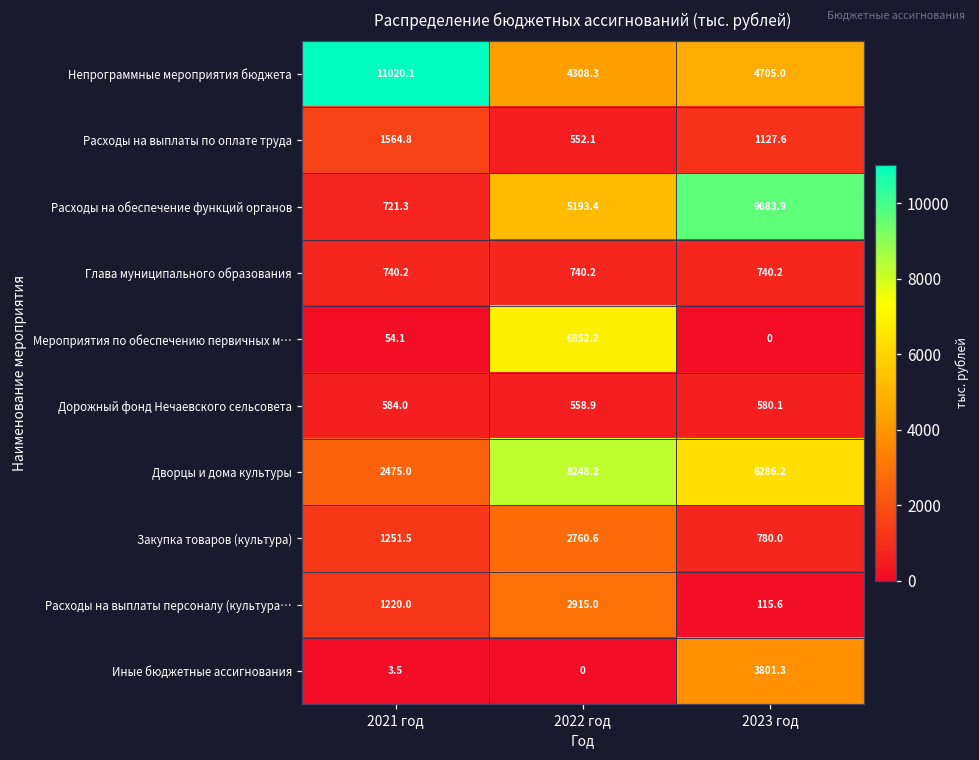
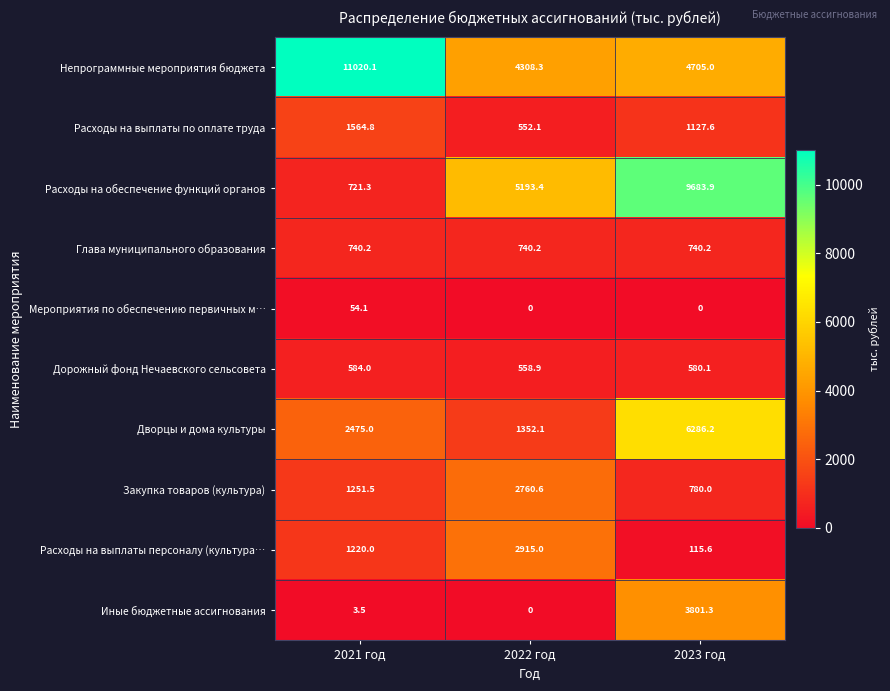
  {
    "Непрограммные мероприятия бюджета": {
      "2021 год": 11020.1,
      "2022 год": 4308.3,
      "2023 год": 4705.0
    },
    "Расходы на выплаты по оплате труда": {
      "2021 год": 1564.8,
      "2022 год": 552.1,
      "2023 год": 1127.6
    },
    "Расходы на обеспечение функций органов": {
      "2021 год": 721.3,
      "2022 год": 5193.4,
      "2023 год": 9683.9
    },
    "Глава муниципального образования": {
      "2021 год": 740.2,
      "2022 год": 740.2,
      "2023 год": 740.2
    },
    "Мероприятия по обеспечению первичных м…": {
      "2021 год": 54.1,
-     "2022 год": 6852.2,
+     "2022 год": 0,
      "2023 год": 0
    },
    "Дорожный фонд Нечаевского сельсовета": {
      "2021 год": 584.0,
      "2022 год": 558.9,
      "2023 год": 580.1
    },
    "Дворцы и дома культуры": {
      "2021 год": 2475.0,
-     "2022 год": 8248.2,
+     "2022 год": 1352.1,
      "2023 год": 6286.2
    },
    "Закупка товаров (культура)": {
      "2021 год": 1251.5,
      "2022 год": 2760.6,
      "2023 год": 780.0
    },
    "Расходы на выплаты персоналу (культура…": {
      "2021 год": 1220.0,
      "2022 год": 2915.0,
      "2023 год": 115.6
    },
    "Иные бюджетные ассигнования": {
      "2021 год": 3.5,
      "2022 год": 0,
      "2023 год": 3801.3
    }
  }
